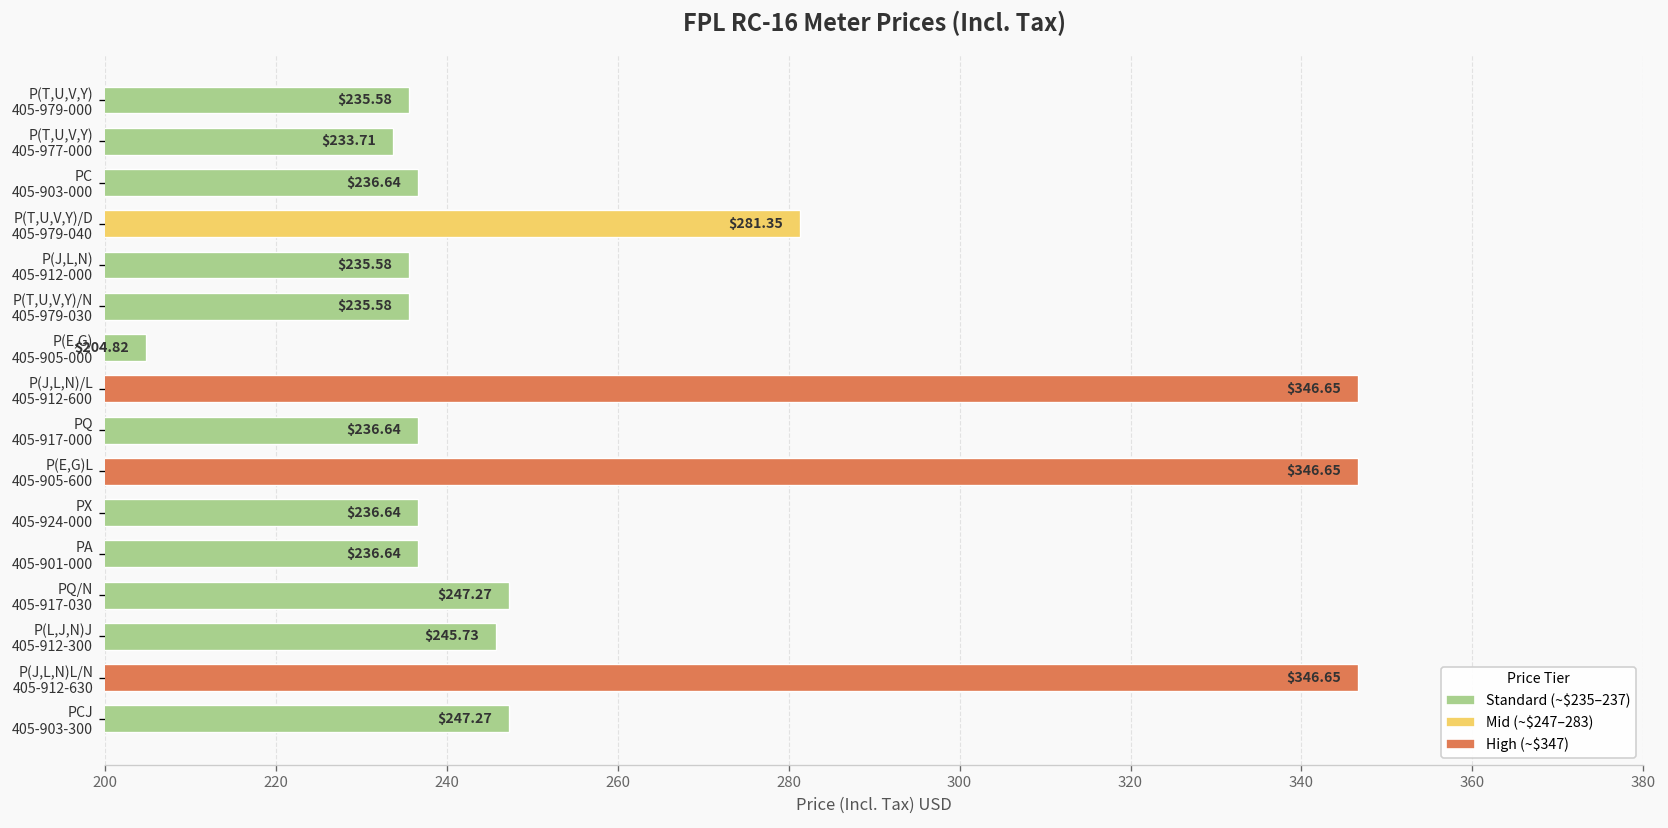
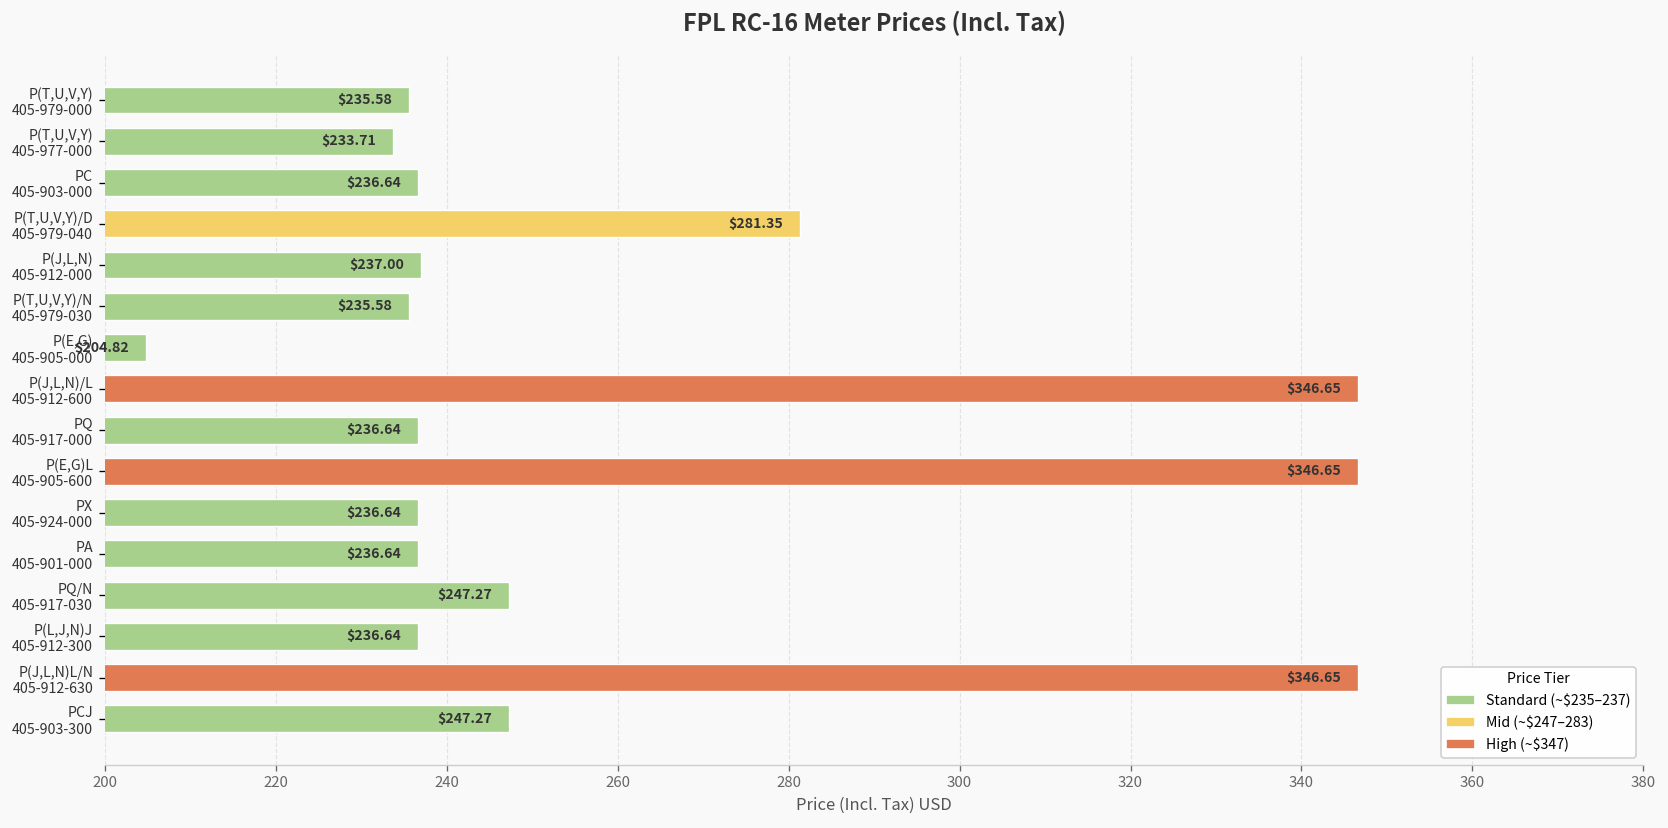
  {
    "P(T,U,V,Y) 405-979-000": "$235.58",
    "P(T,U,V,Y) 405-977-000": "$233.71",
    "PC 405-903-000": "$236.64",
    "P(T,U,V,Y)/D 405-979-040": "$281.35",
-   "P(J,L,N) 405-912-000": "$235.58",
+   "P(J,L,N) 405-912-000": "$237.00",
    "P(T,U,V,Y)/N 405-979-030": "$235.58",
    "P(E,G) 405-905-000": "$204.82",
    "P(J,L,N)/L 405-912-600": "$346.65",
    "PQ 405-917-000": "$236.64",
    "P(E,G)L 405-905-600": "$346.65",
    "PX 405-924-000": "$236.64",
    "PA 405-901-000": "$236.64",
    "PQ/N 405-917-030": "$247.27",
-   "P(L,J,N)J 405-912-300": "$245.73",
+   "P(L,J,N)J 405-912-300": "$236.64",
    "P(J,L,N)L/N 405-912-630": "$346.65",
    "PCJ 405-903-300": "$247.27"
  }
